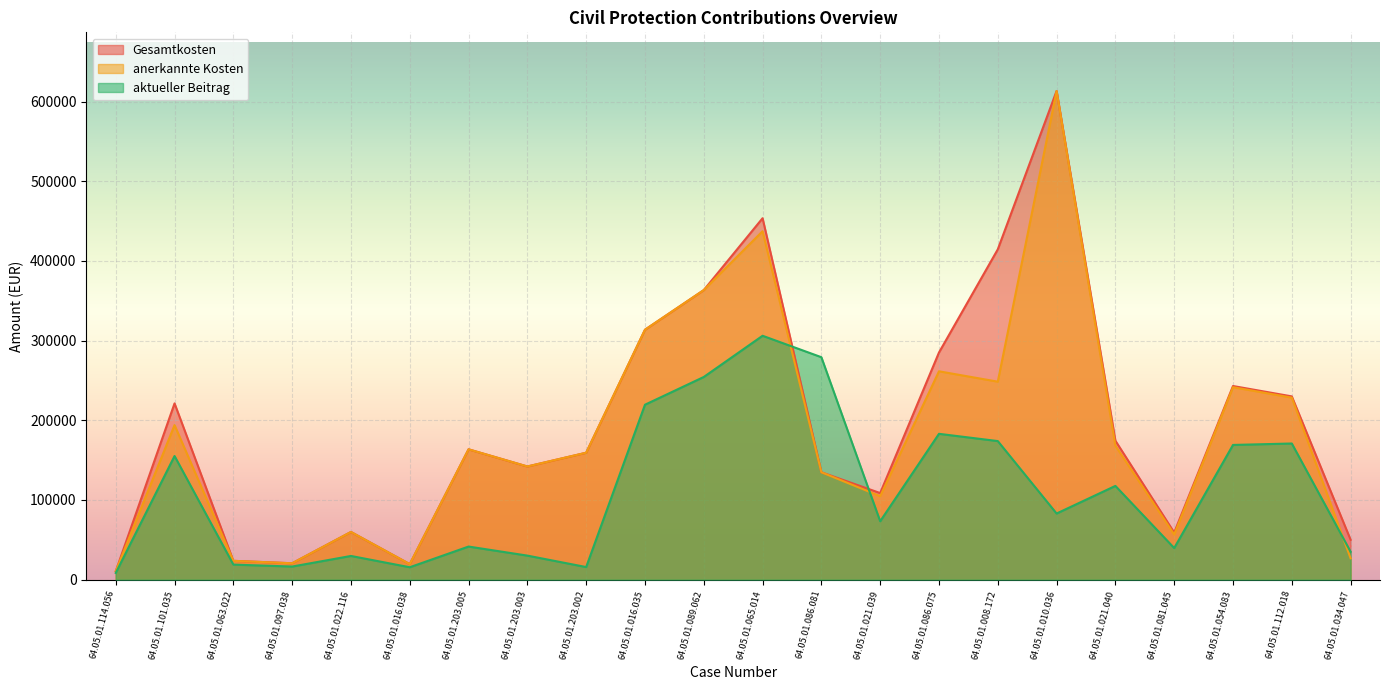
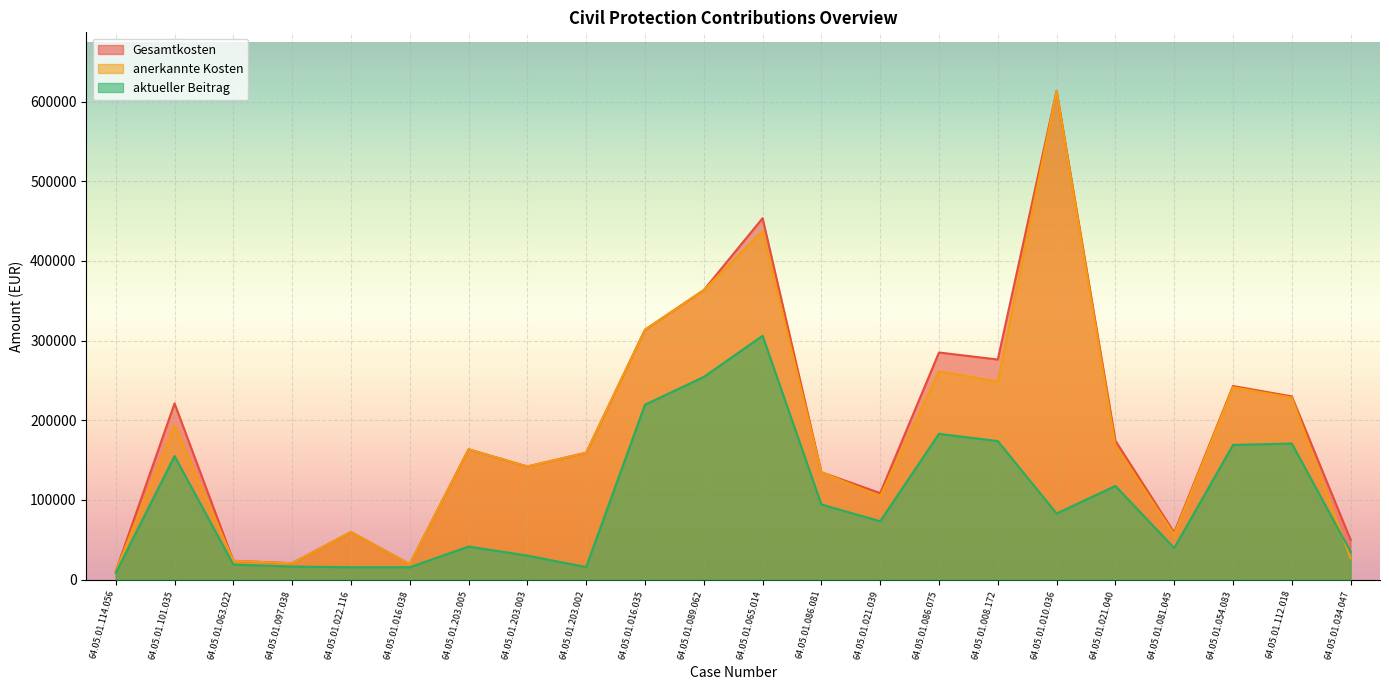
  {
    "Gesamtkosten": {
      "64.05.01.101.035": 220000,
      "64.05.01.065.014": 450000,
      "64.05.01.021.039": 110000,
      "64.05.01.086.075": 290000,
-     "64.05.01.008.172": 410000,
+     "64.05.01.008.172": 280000,
      "64.05.01.021.040": 170000,
      "64.05.01.034.047": 50000
    },
    "anerkannte Kosten": {
      "64.05.01.101.035": 190000,
      "64.05.01.065.014": 440000,
      "64.05.01.021.039": 100000,
      "64.05.01.086.075": 260000,
      "64.05.01.008.172": 250000,
      "64.05.01.021.040": 170000,
      "64.05.01.034.047": 30000
    },
    "aktueller Beitrag": {
      "64.05.01.101.035": 160000,
      "64.05.01.063.022": 20000,
      "64.05.01.097.038": 20000,
-     "64.05.01.022.116": 30000,
+     "64.05.01.022.116": 20000,
      "64.05.01.016.038": 20000,
      "64.05.01.203.005": 40000,
      "64.05.01.203.003": 30000,
      "64.05.01.203.002": 20000,
      "64.05.01.016.035": 220000,
      "64.05.01.089.062": 250000,
      "64.05.01.065.014": 310000,
-     "64.05.01.086.081": 280000,
+     "64.05.01.086.081": 90000,
      "64.05.01.021.039": 70000,
      "64.05.01.086.075": 180000,
      "64.05.01.008.172": 170000,
      "64.05.01.010.036": 80000,
      "64.05.01.021.040": 120000,
      "64.05.01.081.045": 40000,
      "64.05.01.054.083": 170000,
      "64.05.01.112.018": 170000,
      "64.05.01.034.047": 40000
    }
  }
